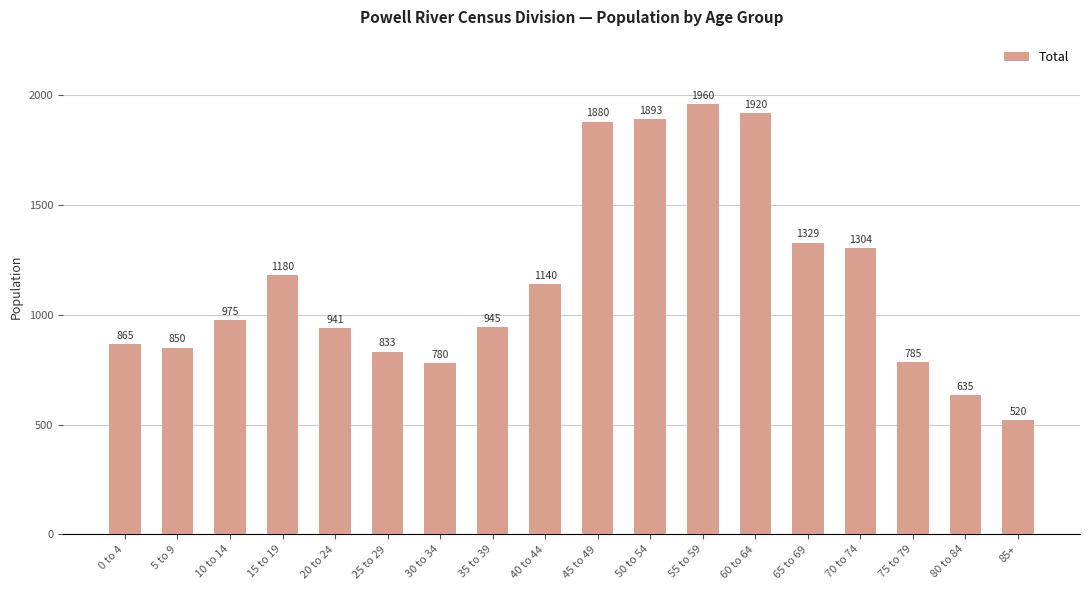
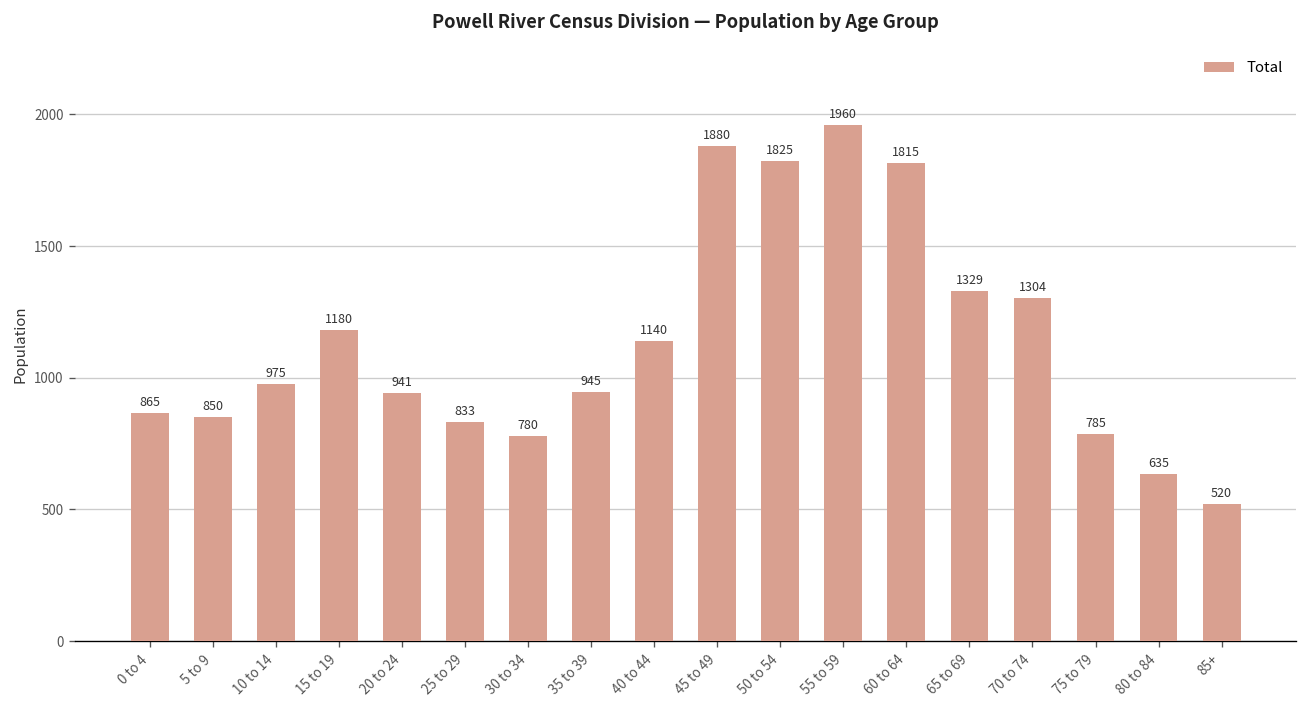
  {
    "0 to 4": 865,
    "5 to 9": 850,
    "10 to 14": 975,
    "15 to 19": 1180,
    "20 to 24": 941,
    "25 to 29": 833,
    "30 to 34": 780,
    "35 to 39": 945,
    "40 to 44": 1140,
    "45 to 49": 1880,
-   "50 to 54": 1893,
+   "50 to 54": 1825,
    "55 to 59": 1960,
-   "60 to 64": 1920,
+   "60 to 64": 1815,
    "65 to 69": 1329,
    "70 to 74": 1304,
    "75 to 79": 785,
    "80 to 84": 635,
    "85+": 520
  }
